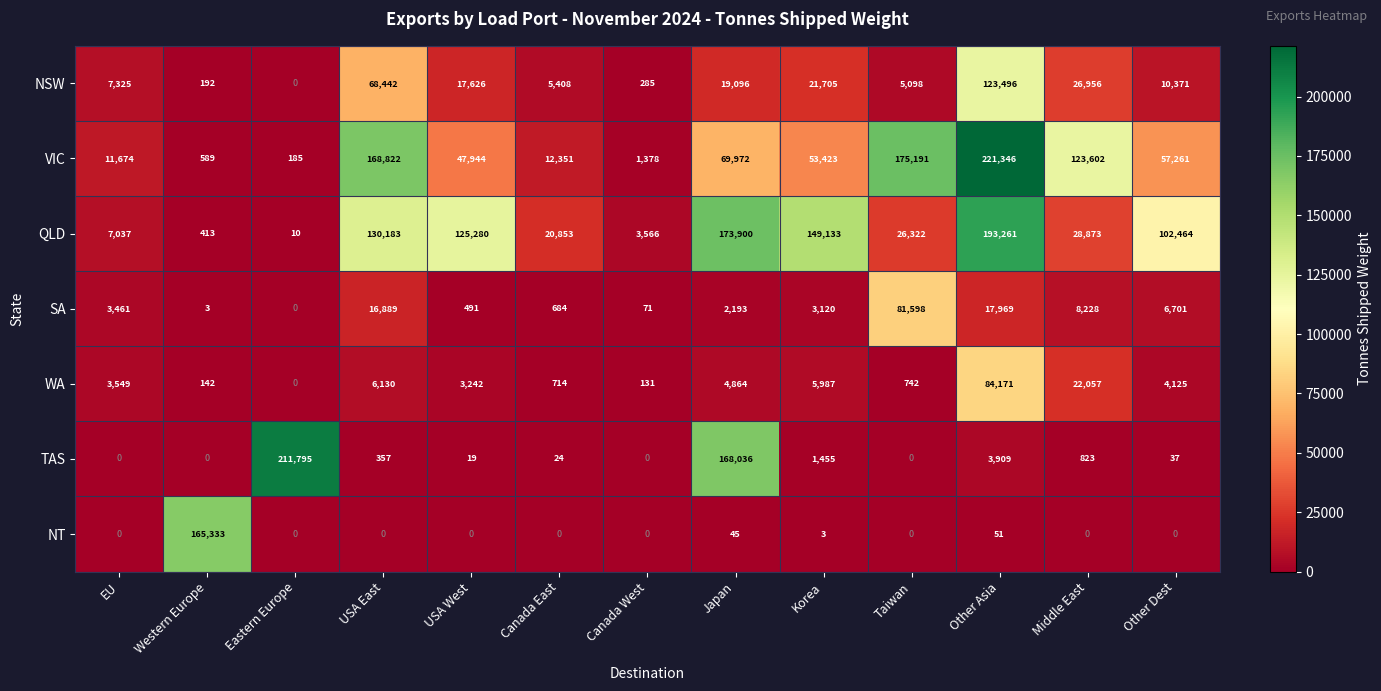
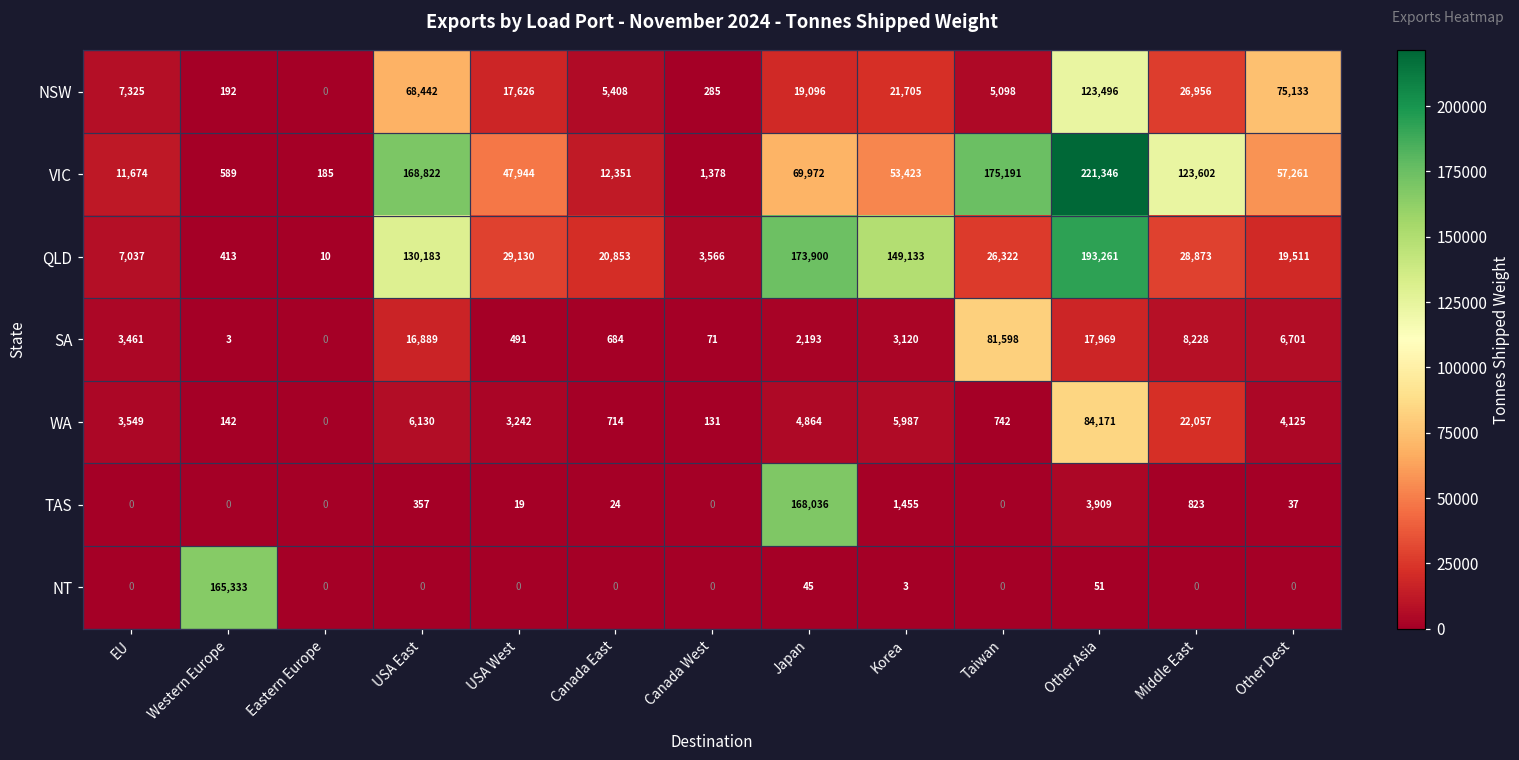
  {
    "NSW": {
      "EU": "7,325",
      "Western Europe": "192",
      "Eastern Europe": "0",
      "USA East": "68,442",
      "USA West": "17,626",
      "Canada East": "5,408",
      "Canada West": "285",
      "Japan": "19,096",
      "Korea": "21,705",
      "Taiwan": "5,098",
      "Other Asia": "123,496",
      "Middle East": "26,956",
-     "Other Dest": "10,371"
+     "Other Dest": "75,133"
    },
    "VIC": {
      "EU": "11,674",
      "Western Europe": "589",
      "Eastern Europe": "185",
      "USA East": "168,822",
      "USA West": "47,944",
      "Canada East": "12,351",
      "Canada West": "1,378",
      "Japan": "69,972",
      "Korea": "53,423",
      "Taiwan": "175,191",
      "Other Asia": "221,346",
      "Middle East": "123,602",
      "Other Dest": "57,261"
    },
    "QLD": {
      "EU": "7,037",
      "Western Europe": "413",
      "Eastern Europe": "10",
      "USA East": "130,183",
-     "USA West": "125,280",
+     "USA West": "29,130",
      "Canada East": "20,853",
      "Canada West": "3,566",
      "Japan": "173,900",
      "Korea": "149,133",
      "Taiwan": "26,322",
      "Other Asia": "193,261",
      "Middle East": "28,873",
-     "Other Dest": "102,464"
+     "Other Dest": "19,511"
    },
    "SA": {
      "EU": "3,461",
      "Western Europe": "3",
      "Eastern Europe": "0",
      "USA East": "16,889",
      "USA West": "491",
      "Canada East": "684",
      "Canada West": "71",
      "Japan": "2,193",
      "Korea": "3,120",
      "Taiwan": "81,598",
      "Other Asia": "17,969",
      "Middle East": "8,228",
      "Other Dest": "6,701"
    },
    "WA": {
      "EU": "3,549",
      "Western Europe": "142",
      "Eastern Europe": "0",
      "USA East": "6,130",
      "USA West": "3,242",
      "Canada East": "714",
      "Canada West": "131",
      "Japan": "4,864",
      "Korea": "5,987",
      "Taiwan": "742",
      "Other Asia": "84,171",
      "Middle East": "22,057",
      "Other Dest": "4,125"
    },
    "TAS": {
      "EU": "0",
      "Western Europe": "0",
-     "Eastern Europe": "211,795",
+     "Eastern Europe": "0",
      "USA East": "357",
      "USA West": "19",
      "Canada East": "24",
      "Canada West": "0",
      "Japan": "168,036",
      "Korea": "1,455",
      "Taiwan": "0",
      "Other Asia": "3,909",
      "Middle East": "823",
      "Other Dest": "37"
    },
    "NT": {
      "EU": "0",
      "Western Europe": "165,333",
      "Eastern Europe": "0",
      "USA East": "0",
      "USA West": "0",
      "Canada East": "0",
      "Canada West": "0",
      "Japan": "45",
      "Korea": "3",
      "Taiwan": "0",
      "Other Asia": "51",
      "Middle East": "0",
      "Other Dest": "0"
    }
  }
